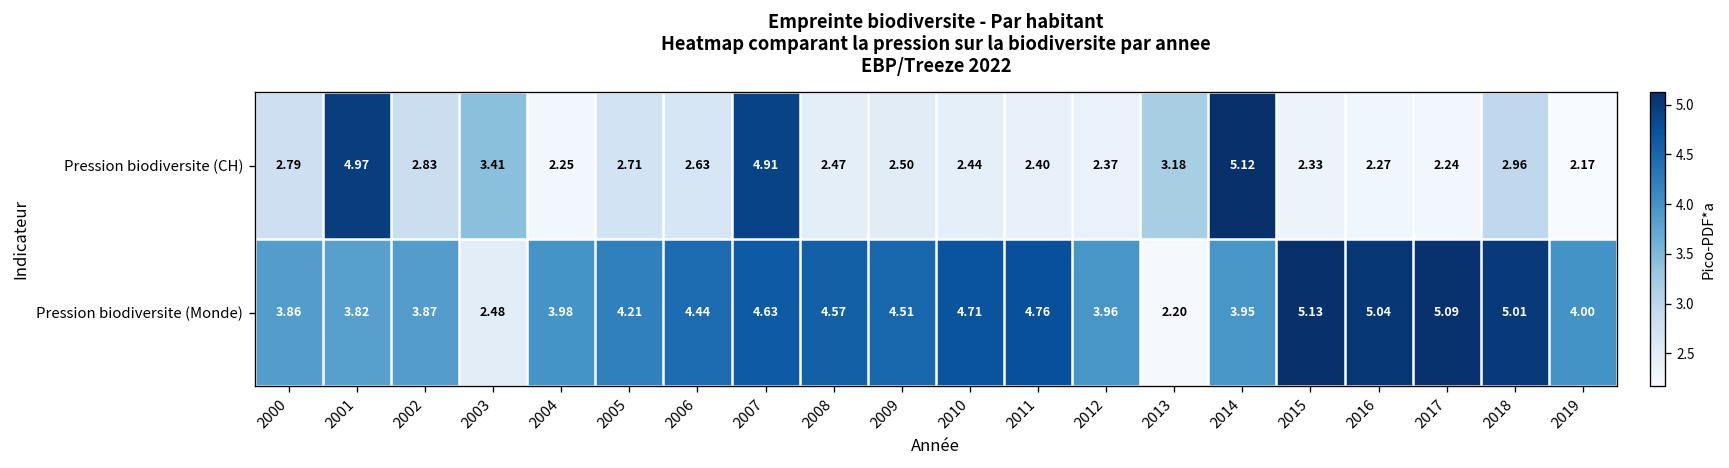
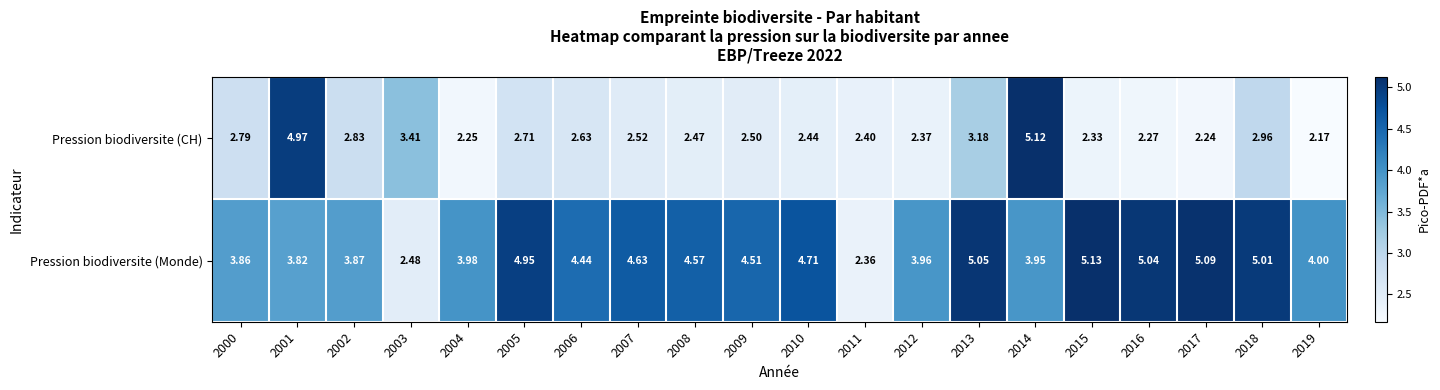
  {
    "Pression biodiversite (CH)": {
      "2000": 2.79,
      "2001": 4.97,
      "2002": 2.83,
      "2003": 3.41,
      "2004": 2.25,
      "2005": 2.71,
      "2006": 2.63,
-     "2007": 4.91,
+     "2007": 2.52,
      "2008": 2.47,
      "2009": 2.50,
      "2010": 2.44,
      "2011": 2.40,
      "2012": 2.37,
      "2013": 3.18,
      "2014": 5.12,
      "2015": 2.33,
      "2016": 2.27,
      "2017": 2.24,
      "2018": 2.96,
      "2019": 2.17
    },
    "Pression biodiversite (Monde)": {
      "2000": 3.86,
      "2001": 3.82,
      "2002": 3.87,
      "2003": 2.48,
      "2004": 3.98,
-     "2005": 4.21,
+     "2005": 4.95,
      "2006": 4.44,
      "2007": 4.63,
      "2008": 4.57,
      "2009": 4.51,
      "2010": 4.71,
-     "2011": 4.76,
+     "2011": 2.36,
      "2012": 3.96,
-     "2013": 2.20,
+     "2013": 5.05,
      "2014": 3.95,
      "2015": 5.13,
      "2016": 5.04,
      "2017": 5.09,
      "2018": 5.01,
      "2019": 4.00
    }
  }
